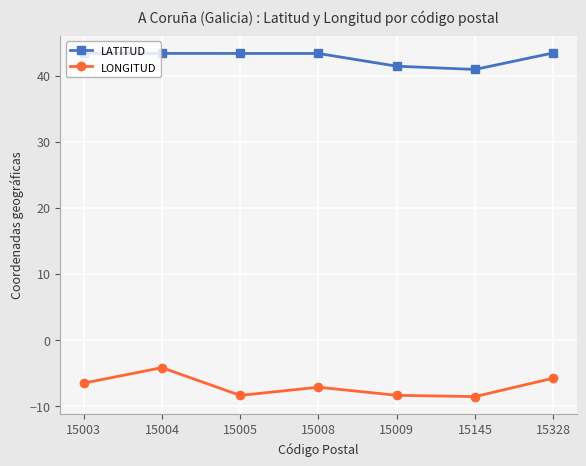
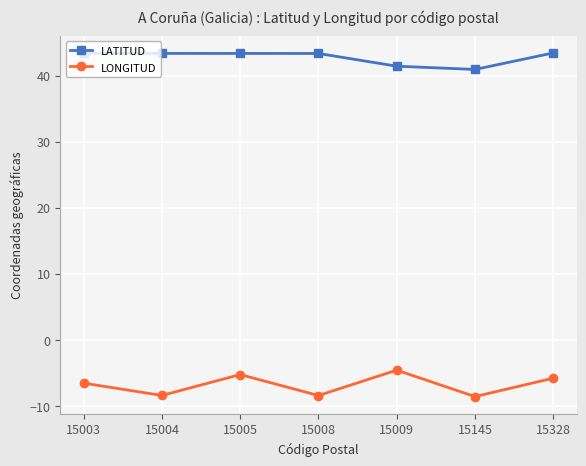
  {
    "LATITUD": {
      "15004": 43,
      "15005": 43,
      "15008": 43,
      "15009": 41,
      "15145": 41,
      "15328": 43
    },
    "LONGITUD": {
      "15003": -7,
-     "15004": -4,
-     "15005": -8,
-     "15008": -7,
-     "15009": -8,
+     "15004": -8,
+     "15005": -5,
+     "15008": -8,
+     "15009": -5,
      "15145": -9,
      "15328": -6
    }
  }
